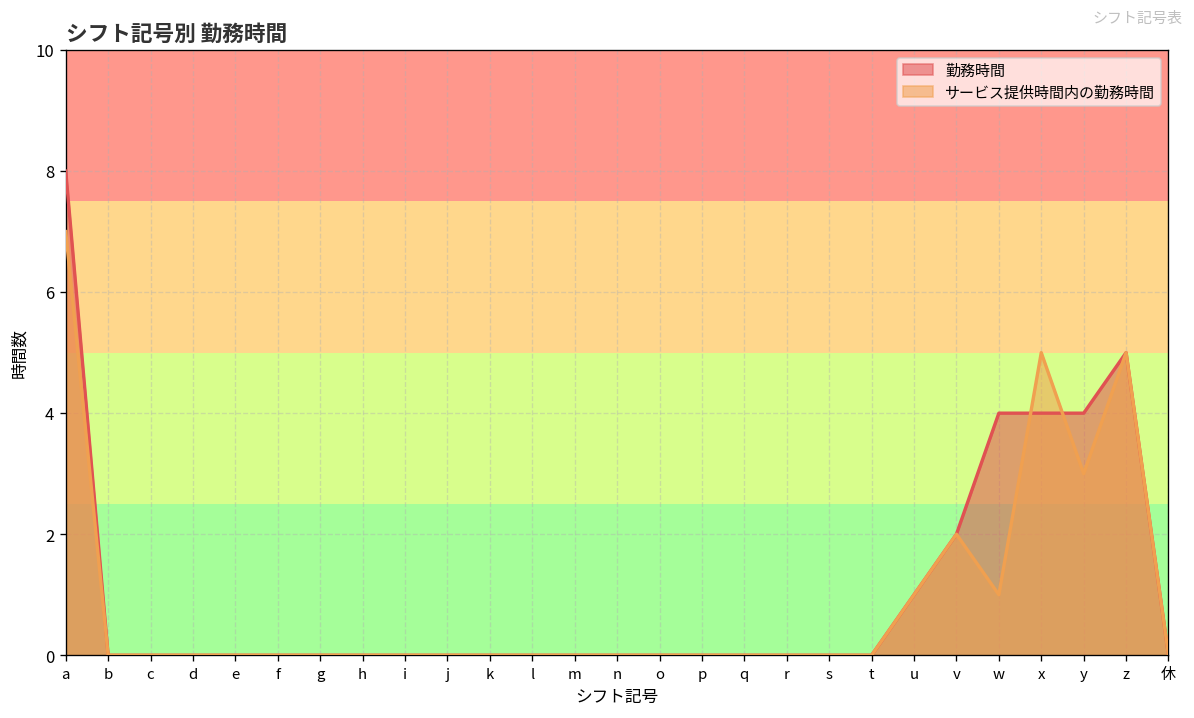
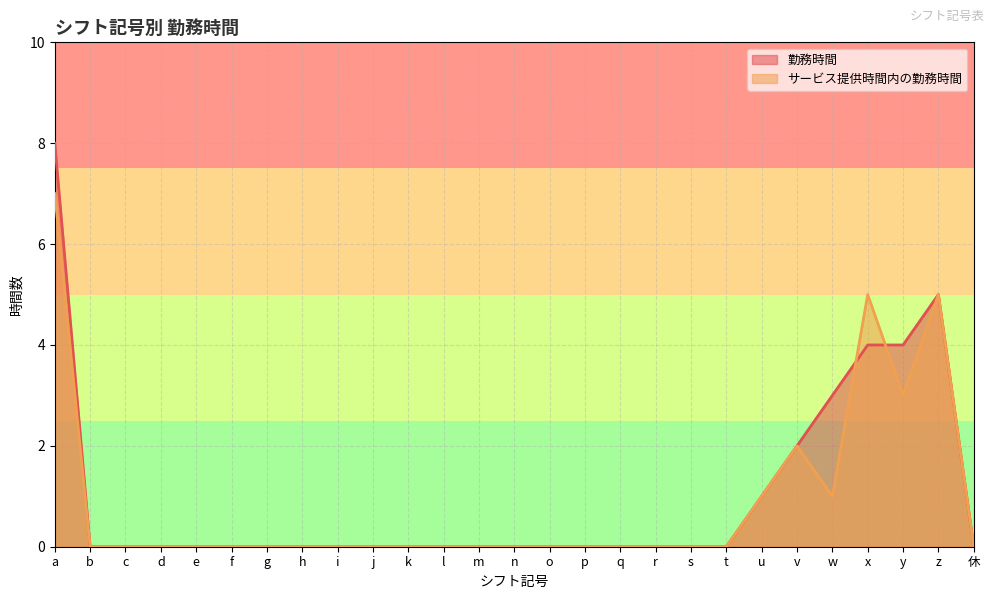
  {
    "勤務時間": {
      "a": 8,
-     "w": 4,
+     "w": 3,
      "x": 4,
      "y": 4
    },
    "サービス提供時間内の勤務時間": {
      "a": 7,
      "w": 1,
      "x": 5,
      "y": 3
    }
  }
